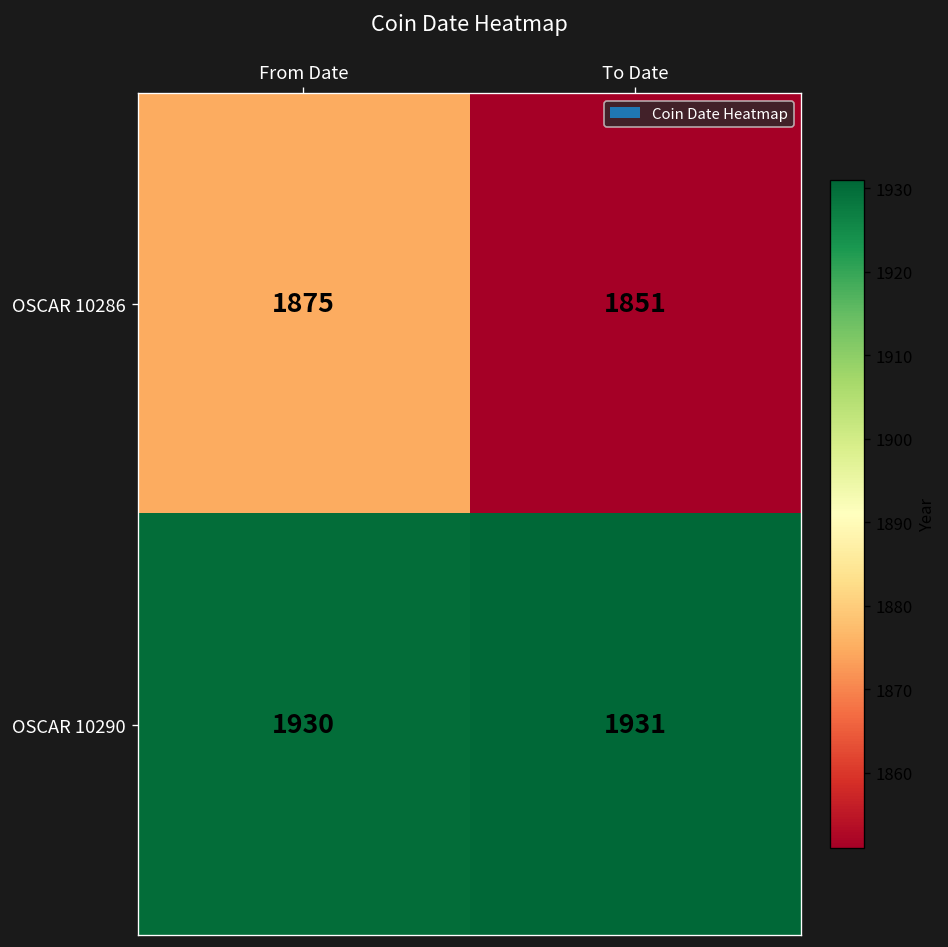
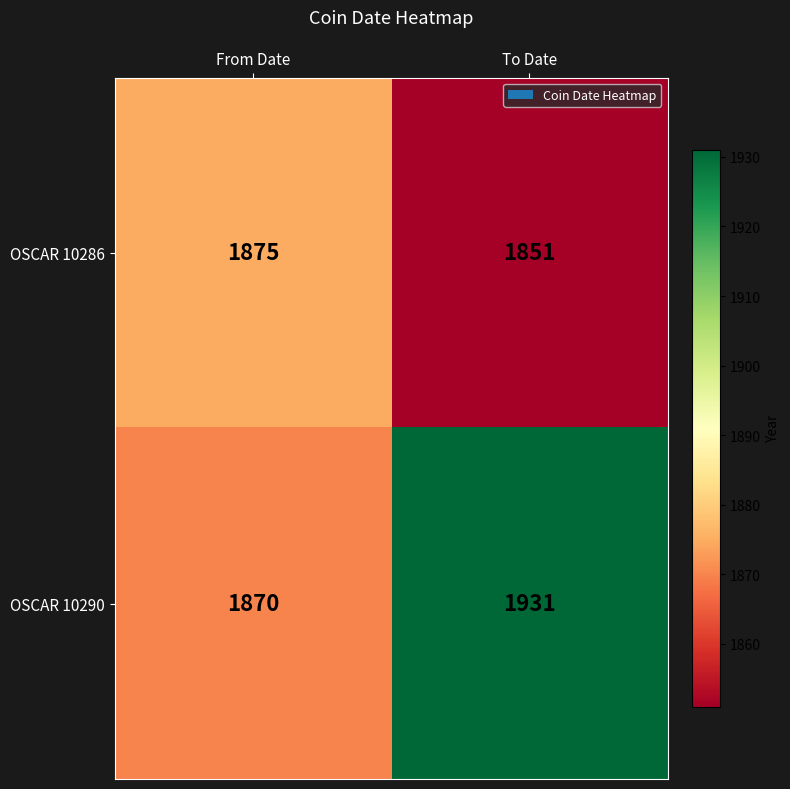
  {
    "OSCAR 10286": {
      "From Date": 1875,
      "To Date": 1851
    },
    "OSCAR 10290": {
-     "From Date": 1930,
+     "From Date": 1870,
      "To Date": 1931
    }
  }
